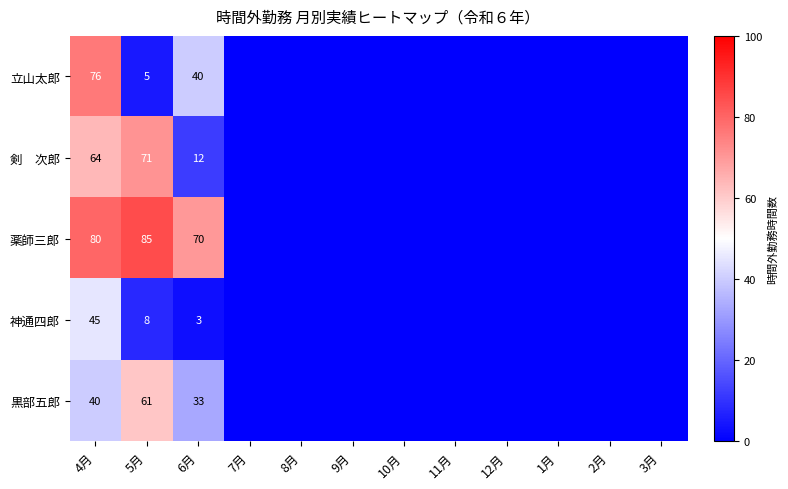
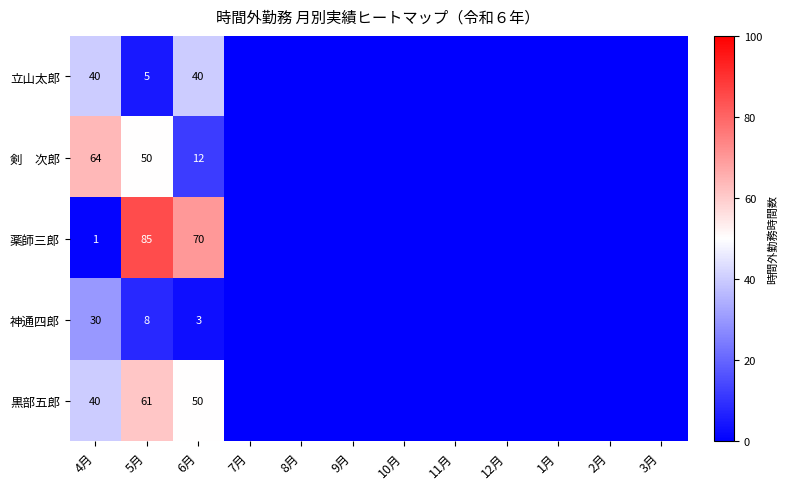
  {
    "立山太郎": {
-     "4月": 76,
+     "4月": 40,
      "5月": 5,
      "6月": 40
    },
    "剣 次郎": {
      "4月": 64,
-     "5月": 71,
+     "5月": 50,
      "6月": 12
    },
    "薬師三郎": {
-     "4月": 80,
+     "4月": 1,
      "5月": 85,
      "6月": 70
    },
    "神通四郎": {
-     "4月": 45,
+     "4月": 30,
      "5月": 8,
      "6月": 3
    },
    "黒部五郎": {
      "4月": 40,
      "5月": 61,
-     "6月": 33
+     "6月": 50
    }
  }
